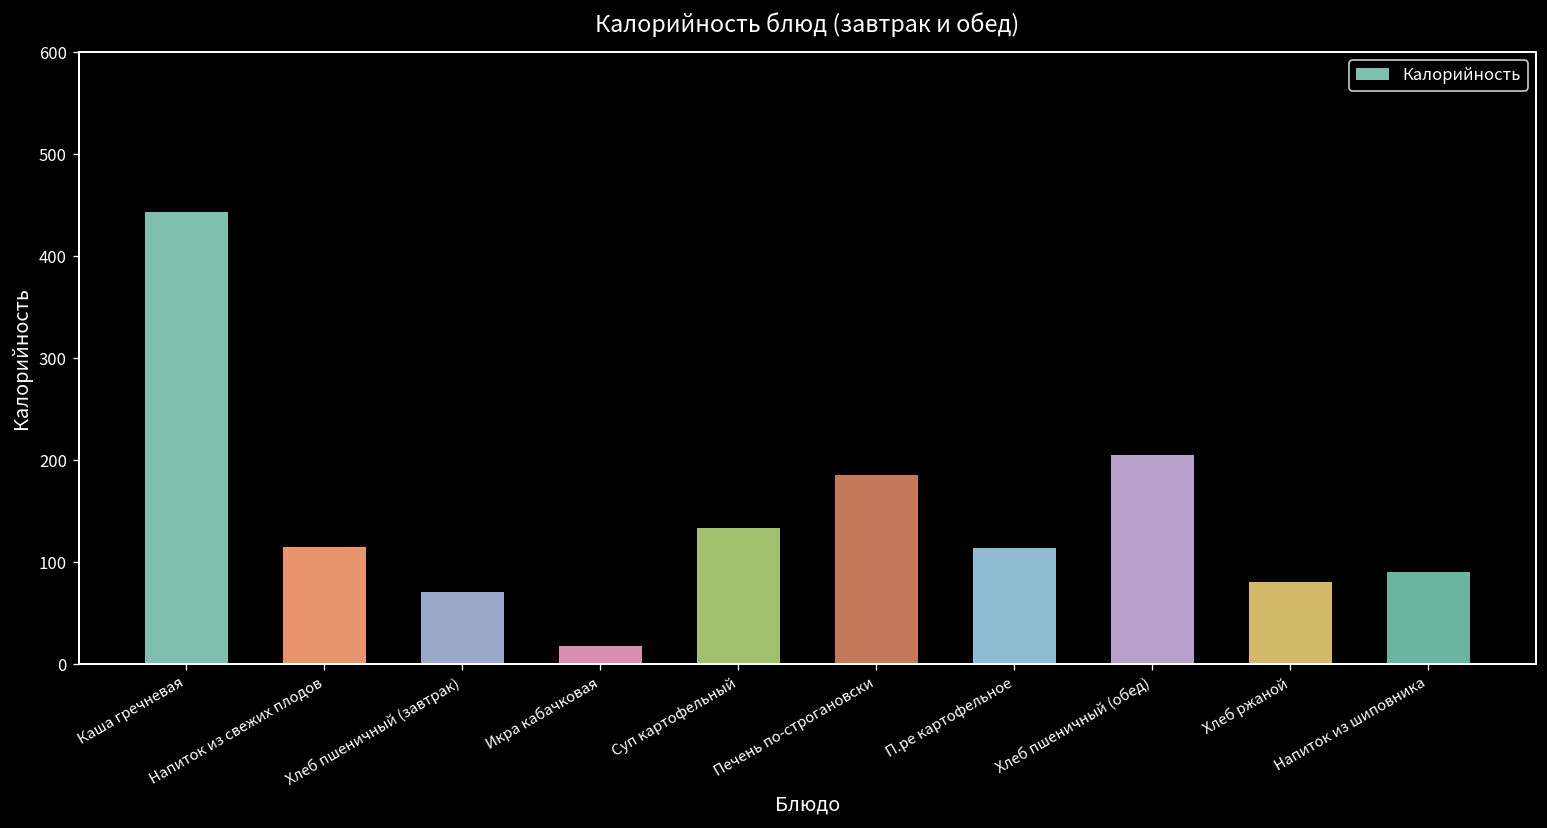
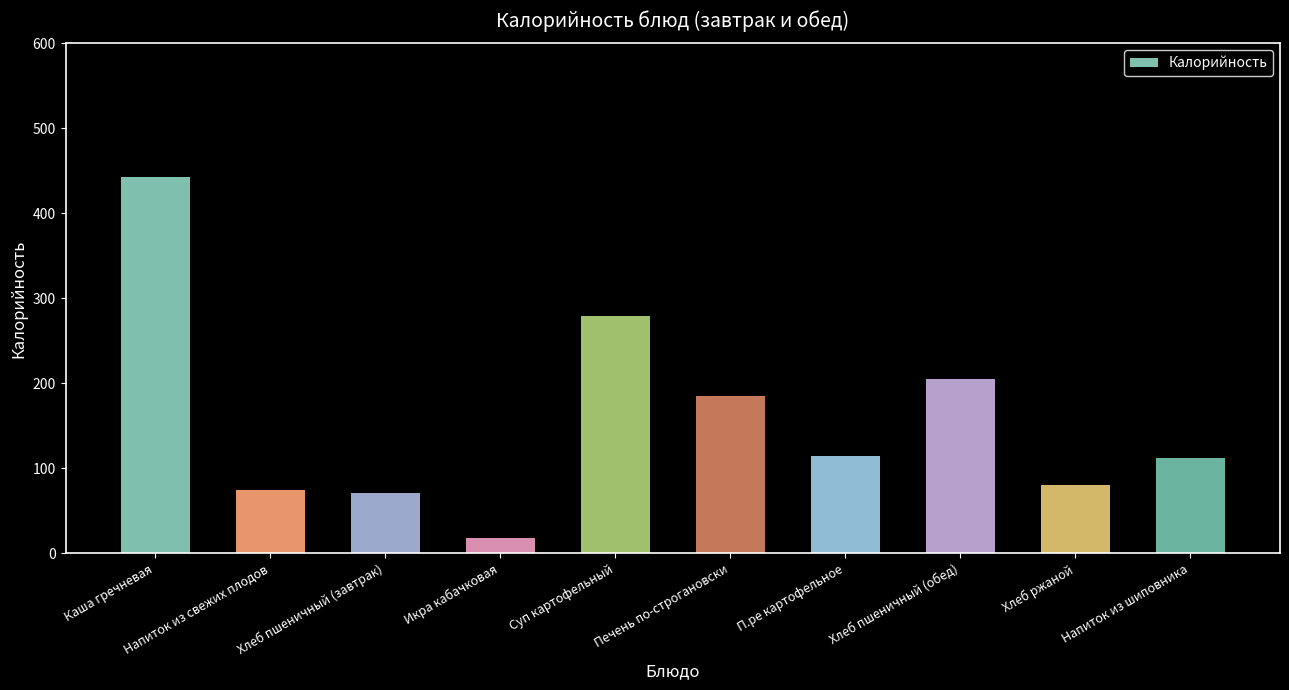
  {
    "Каша гречневая": 440,
-   "Напиток из свежих плодов": 120,
+   "Напиток из свежих плодов": 80,
    "Хлеб пшеничный (завтрак)": 70,
    "Икра кабачковая": 20,
-   "Суп картофельный": 130,
+   "Суп картофельный": 280,
    "Печень по-строгановски": 190,
    "П.ре картофельное": 110,
    "Хлеб пшеничный (обед)": 210,
    "Хлеб ржаной": 80,
-   "Напиток из шиповника": 90
+   "Напиток из шиповника": 110
  }
